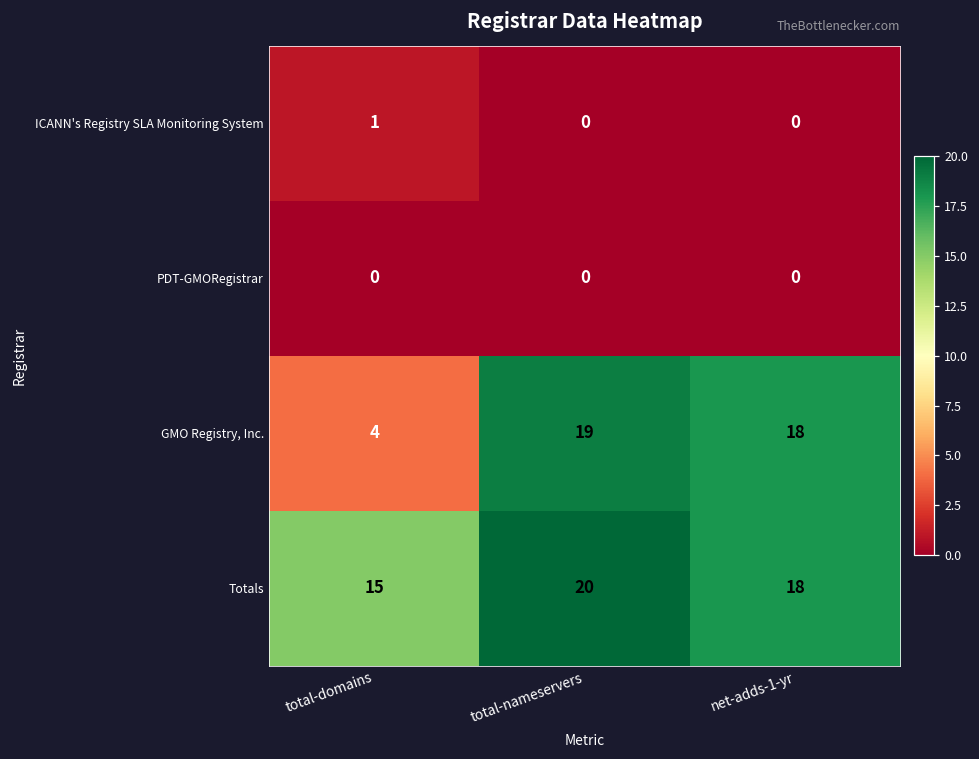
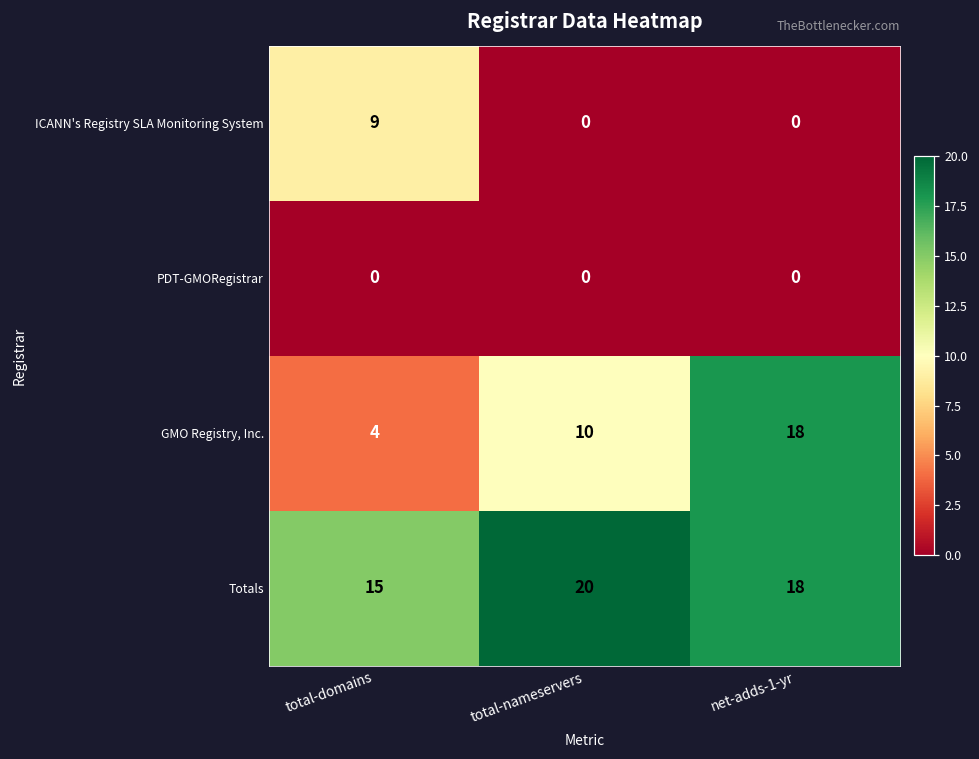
  {
    "ICANN's Registry SLA Monitoring System": {
-     "total-domains": 1,
+     "total-domains": 9,
      "total-nameservers": 0,
      "net-adds-1-yr": 0
    },
    "PDT-GMORegistrar": {
      "total-domains": 0,
      "total-nameservers": 0,
      "net-adds-1-yr": 0
    },
    "GMO Registry, Inc.": {
      "total-domains": 4,
-     "total-nameservers": 19,
+     "total-nameservers": 10,
      "net-adds-1-yr": 18
    },
    "Totals": {
      "total-domains": 15,
      "total-nameservers": 20,
      "net-adds-1-yr": 18
    }
  }
